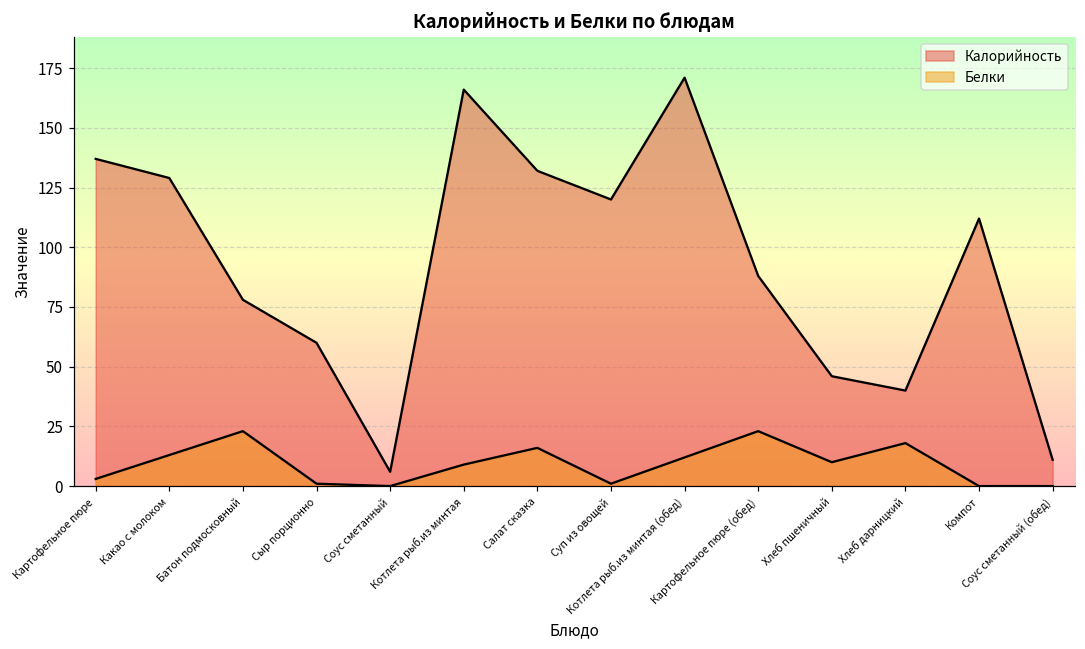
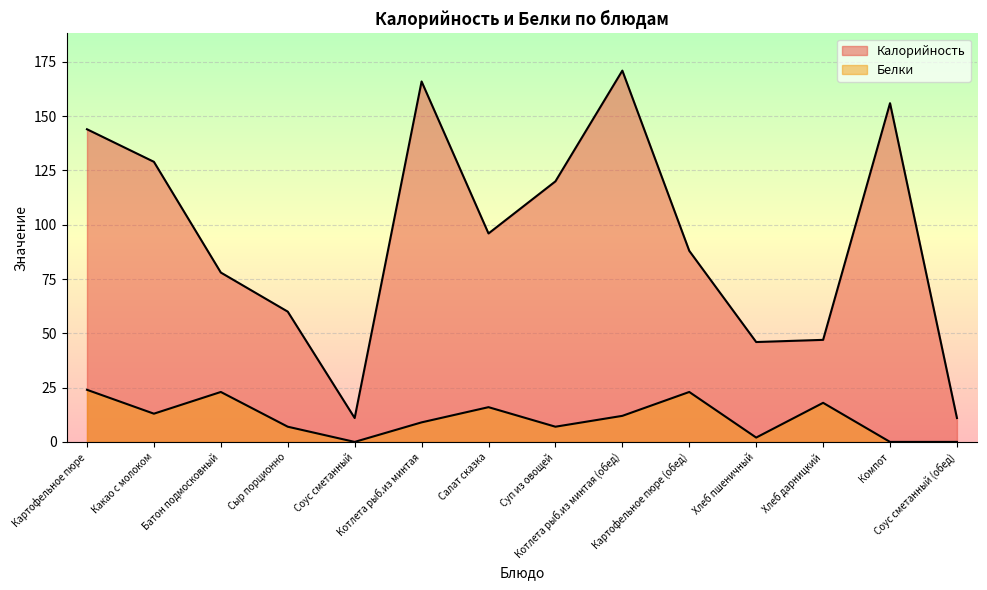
  {
    "Калорийность": {
-     "Картофельное пюре": 137,
+     "Картофельное пюре": 144,
      "Какао с молоком": 129,
      "Батон подмосковный": 78,
      "Сыр порционно": 60,
-     "Соус сметанный": 6,
+     "Соус сметанный": 11,
      "Котлета рыб.из минтая": 166,
-     "Салат сказка": 132,
+     "Салат сказка": 96,
      "Суп из овощей": 120,
      "Котлета рыб.из минтая (обед)": 171,
      "Картофельное пюре (обед)": 88,
      "Хлеб пшеничный": 46,
-     "Хлеб дарницкий": 40,
-     "Компот": 112,
+     "Хлеб дарницкий": 47,
+     "Компот": 156,
      "Соус сметанный (обед)": 11
    },
    "Белки": {
-     "Картофельное пюре": 3,
+     "Картофельное пюре": 24,
      "Какао с молоком": 13,
      "Батон подмосковный": 23,
-     "Сыр порционно": 1,
+     "Сыр порционно": 7,
      "Соус сметанный": 0,
      "Котлета рыб.из минтая": 9,
      "Салат сказка": 16,
-     "Суп из овощей": 1,
+     "Суп из овощей": 7,
      "Котлета рыб.из минтая (обед)": 12,
      "Картофельное пюре (обед)": 23,
-     "Хлеб пшеничный": 10,
+     "Хлеб пшеничный": 2,
      "Хлеб дарницкий": 18,
      "Компот": 0,
      "Соус сметанный (обед)": 0
    }
  }
